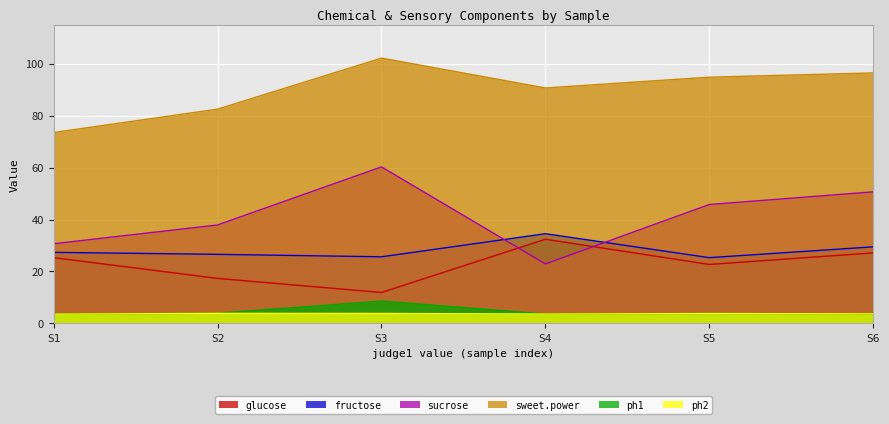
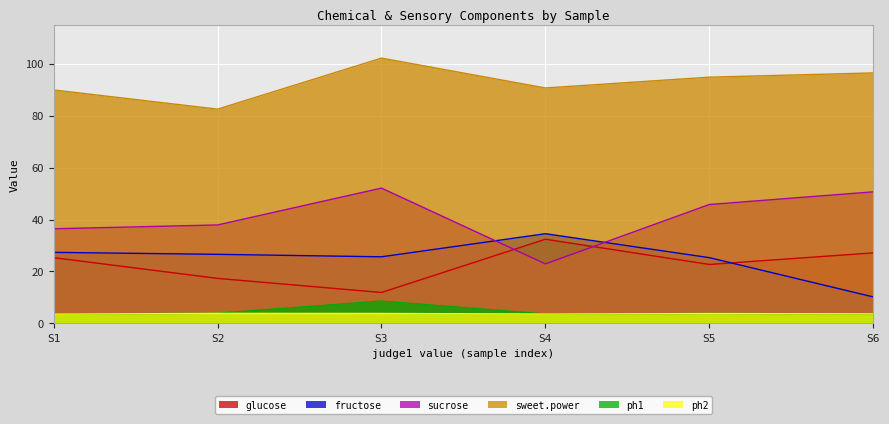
  {
    "glucose": {
      "S1": 25,
      "S2": 17,
      "S3": 12,
      "S4": 32,
      "S5": 23,
      "S6": 27
    },
    "fructose": {
      "S1": 27,
      "S2": 27,
      "S3": 26,
      "S4": 35,
      "S5": 25,
-     "S6": 29
+     "S6": 10
    },
    "sucrose": {
-     "S1": 31,
+     "S1": 36,
      "S2": 38,
-     "S3": 60,
+     "S3": 52,
      "S4": 23,
      "S5": 46,
      "S6": 51
    },
    "sweet.power": {
-     "S1": 74,
+     "S1": 90,
      "S2": 83,
      "S3": 102,
      "S4": 91,
      "S5": 95,
      "S6": 97
    },
    "ph1": {
      "S3": 9
    },
    "ph2": {
      "S3": 4
    }
  }
